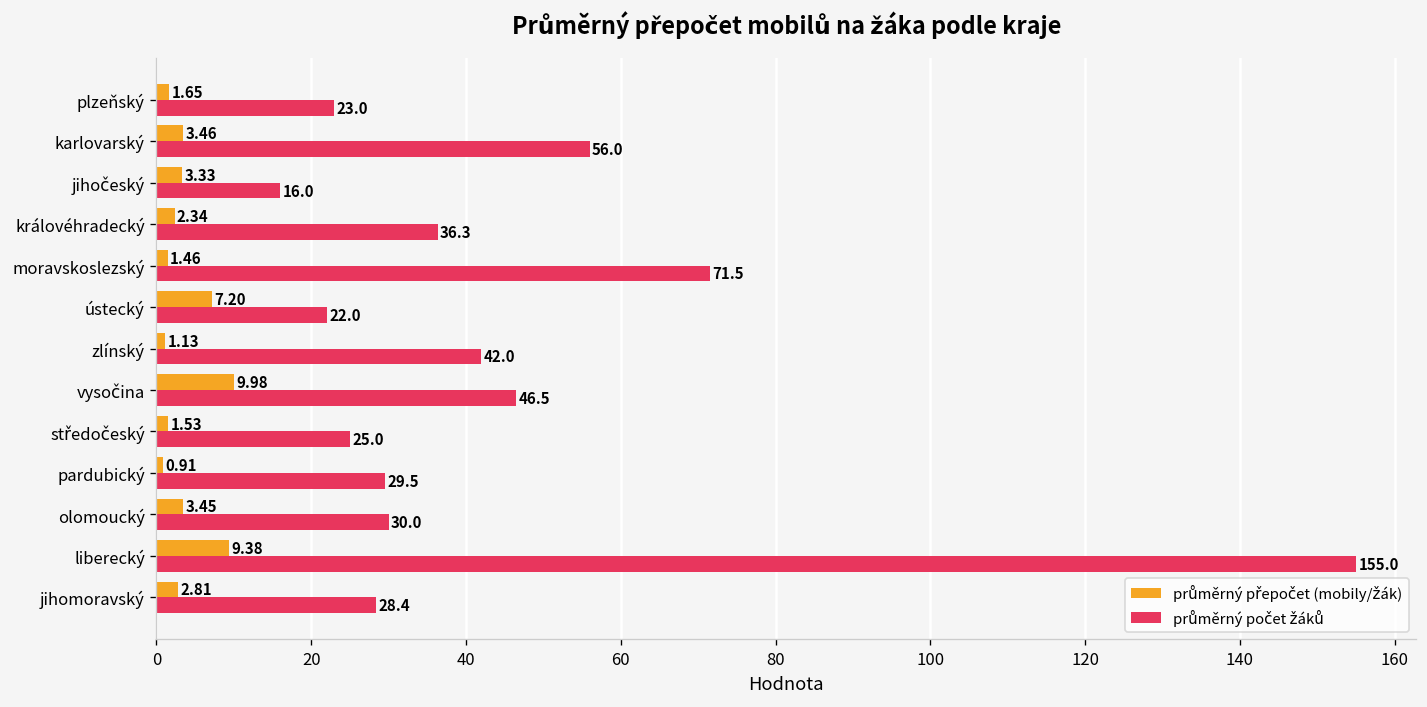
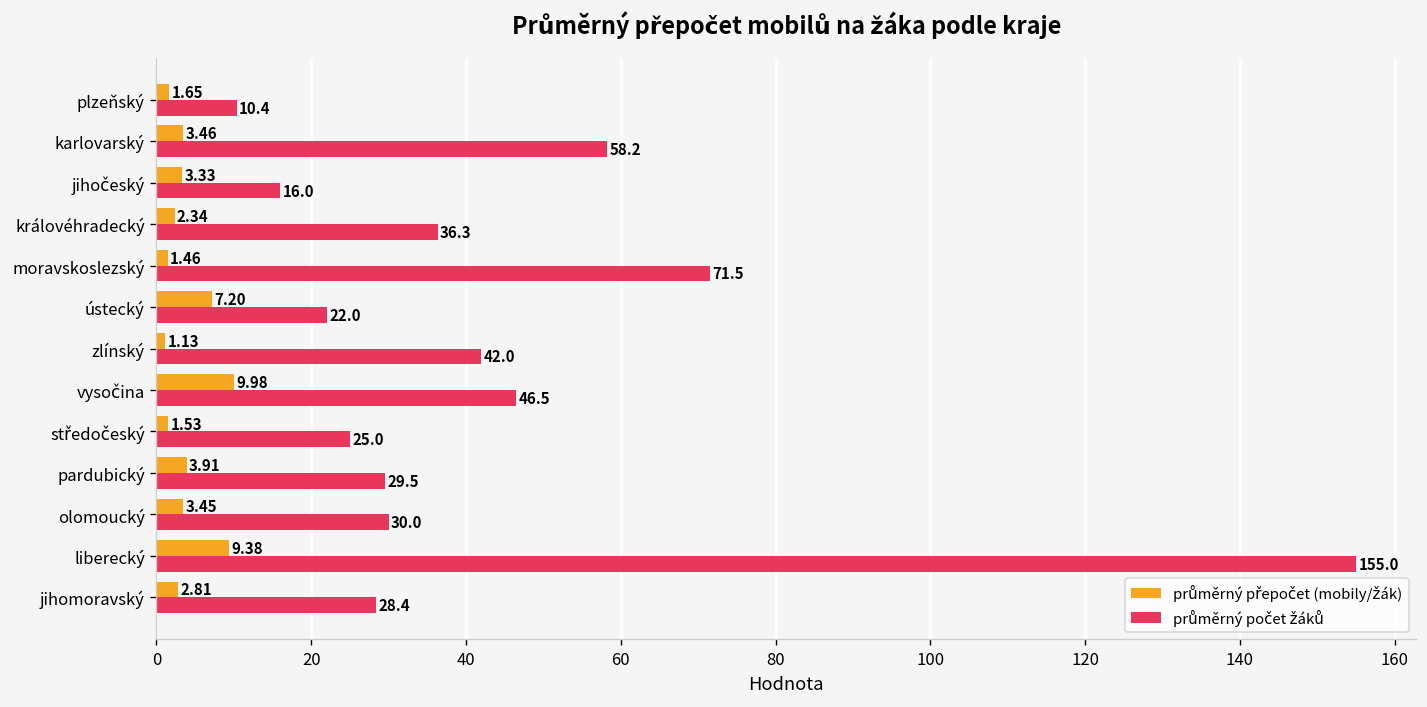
  {
    "průměrný přepočet (mobily/žák)": {
      "plzeňský": 1.65,
      "karlovarský": 3.46,
      "jihočeský": 3.33,
      "královéhradecký": 2.34,
      "moravskoslezský": 1.46,
      "ústecký": 7.20,
      "zlínský": 1.13,
      "vysočina": 9.98,
      "středočeský": 1.53,
-     "pardubický": 0.91,
+     "pardubický": 3.91,
      "olomoucký": 3.45,
      "liberecký": 9.38,
      "jihomoravský": 2.81
    },
    "průměrný počet žáků": {
-     "plzeňský": 23.0,
-     "karlovarský": 56.0,
+     "plzeňský": 10.4,
+     "karlovarský": 58.2,
      "jihočeský": 16.0,
      "královéhradecký": 36.3,
      "moravskoslezský": 71.5,
      "ústecký": 22.0,
      "zlínský": 42.0,
      "vysočina": 46.5,
      "středočeský": 25.0,
      "pardubický": 29.5,
      "olomoucký": 30.0,
      "liberecký": 155.0,
      "jihomoravský": 28.4
    }
  }
